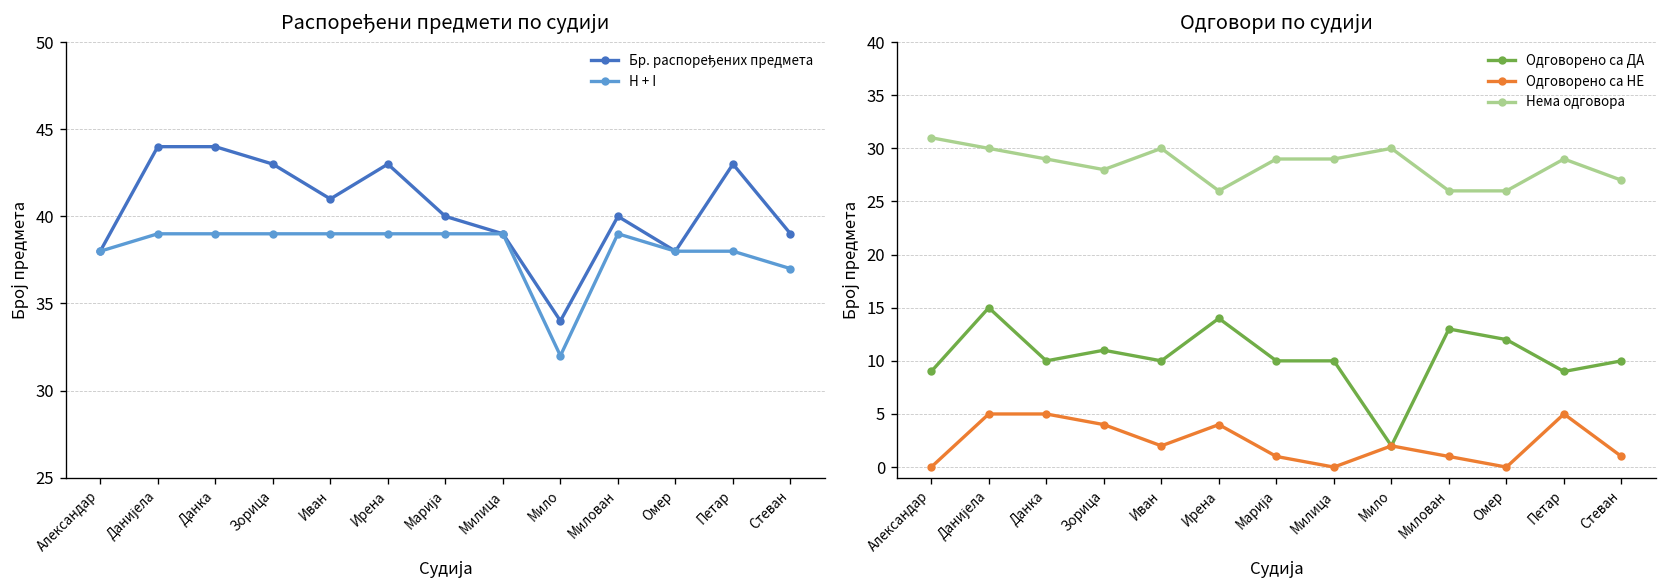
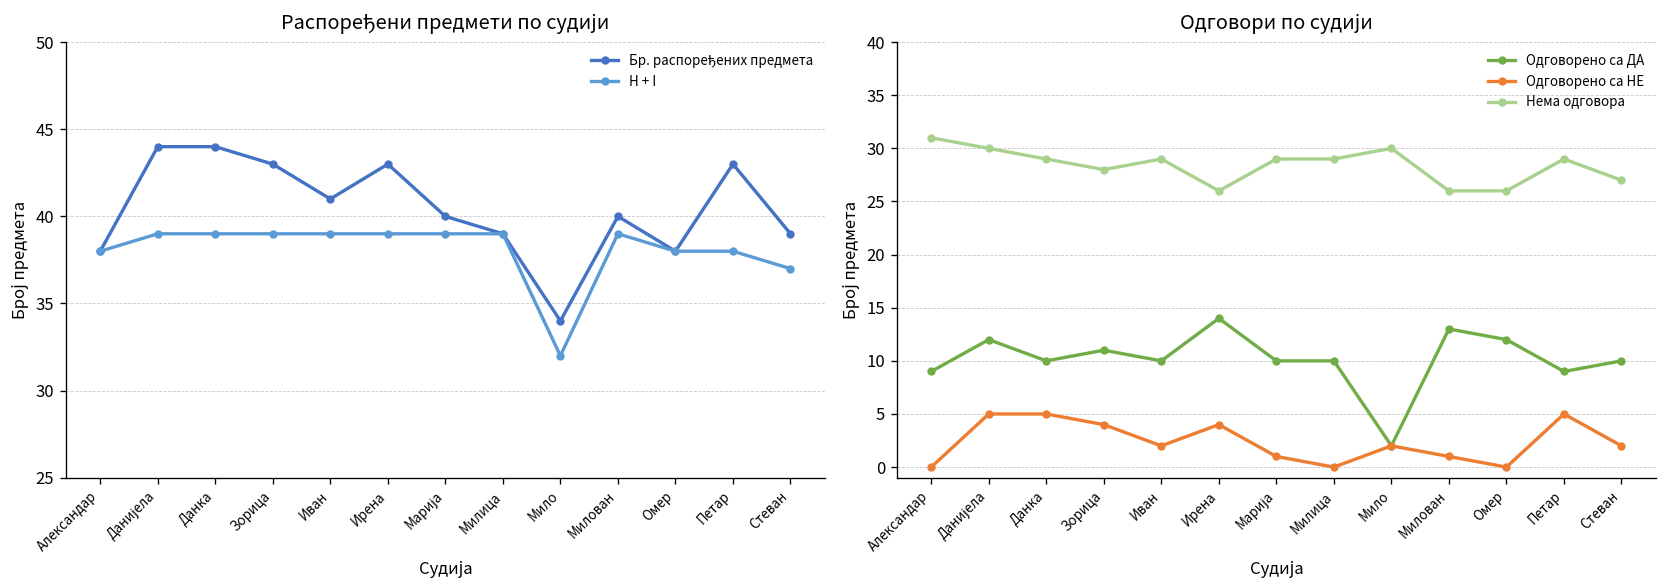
  {
    "Одговори по судији": {
      "Одговорено са ДА": {
        "Александар": 9,
-       "Данијела": 15,
+       "Данијела": 12,
        "Данка": 10,
        "Зорица": 11,
        "Иван": 10,
        "Ирена": 14,
        "Марија": 10,
        "Милица": 10,
        "Милован": 13,
        "Омер": 12,
        "Петар": 9,
        "Стеван": 10
      },
      "Одговорено са НЕ": {
        "Александар": 0,
        "Данијела": 5,
        "Данка": 5,
        "Зорица": 4,
        "Иван": 2,
        "Ирена": 4,
        "Марија": 1,
        "Милица": 0,
        "Милован": 1,
        "Омер": 0,
        "Петар": 5,
-       "Стеван": 1
+       "Стеван": 2
      },
      "Нема одговора": {
        "Александар": 31,
        "Данијела": 30,
        "Данка": 29,
        "Зорица": 28,
-       "Иван": 30,
+       "Иван": 29,
        "Ирена": 26,
        "Марија": 29,
        "Милица": 29,
        "Мило": 30,
        "Милован": 26,
        "Омер": 26,
        "Петар": 29,
        "Стеван": 27
      }
    }
  }
